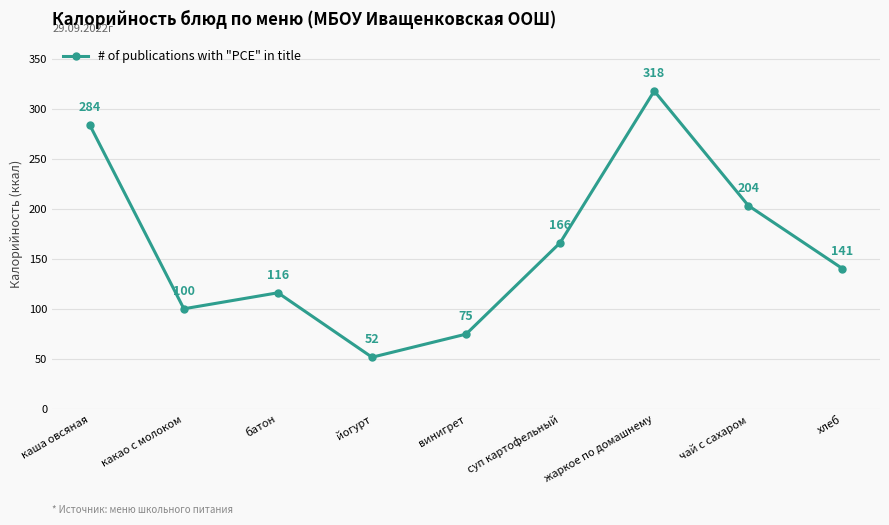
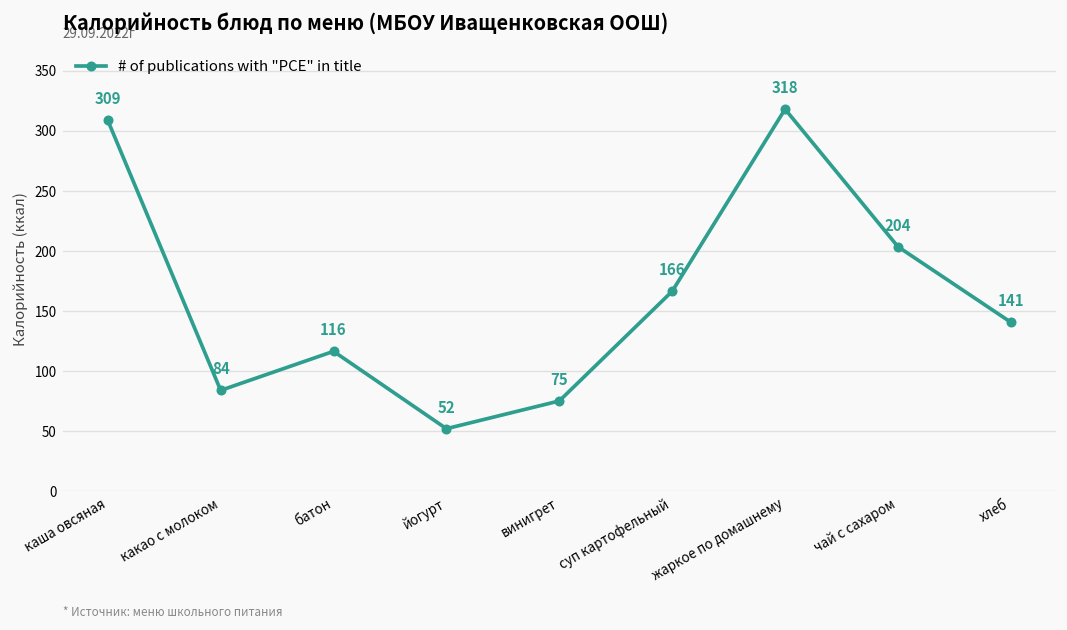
  {
-   "каша овсяная": 284,
-   "какао с молоком": 100,
+   "каша овсяная": 309,
+   "какао с молоком": 84,
    "батон": 116,
    "йогурт": 52,
    "винигрет": 75,
    "суп картофельный": 166,
    "жаркое по домашнему": 318,
    "чай с сахаром": 204,
    "хлеб": 141
  }
